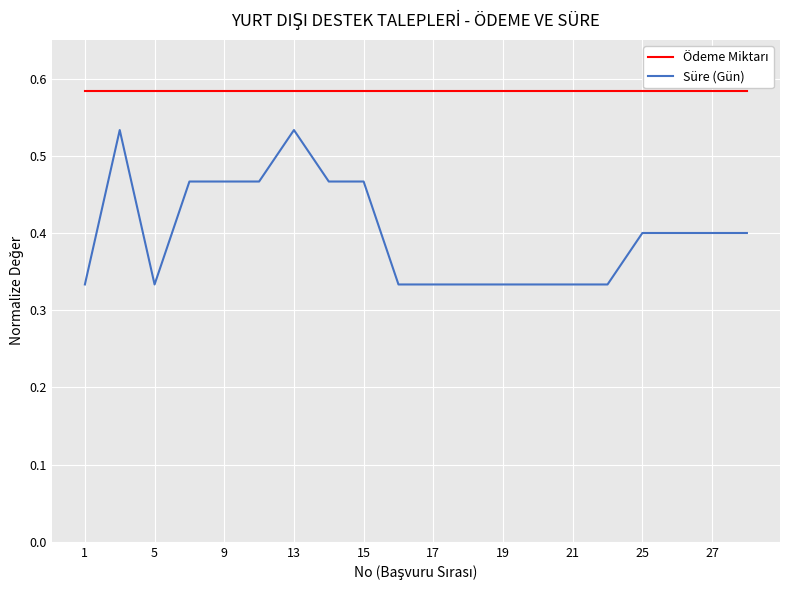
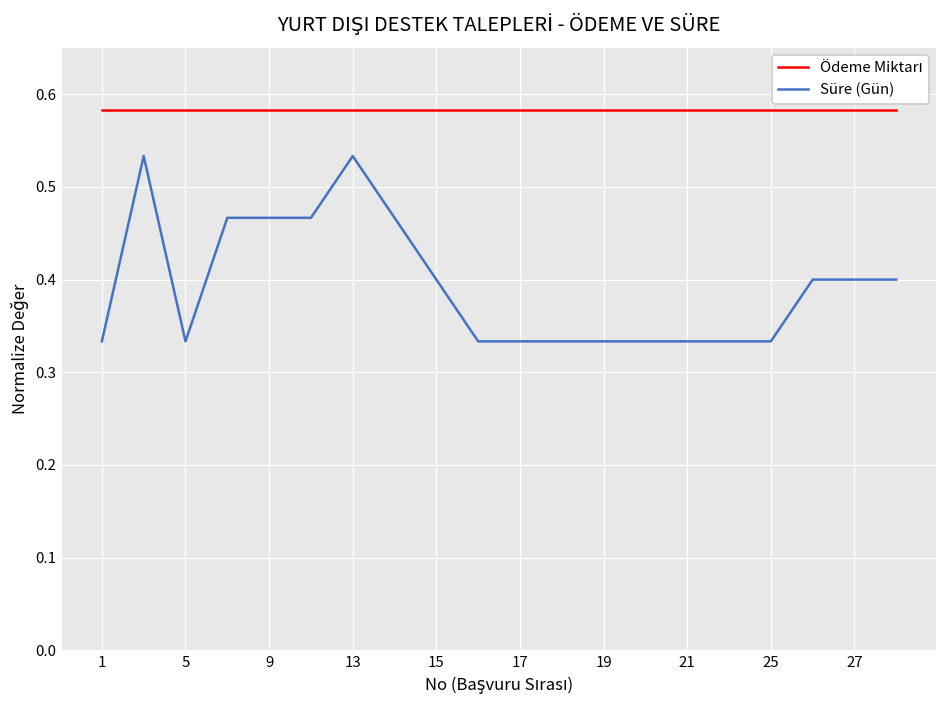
  {
    "Ödeme Miktarı": {
      "1": 0.58,
      "5": 0.58,
      "9": 0.58,
      "13": 0.58,
      "15": 0.58,
      "17": 0.58,
      "19": 0.58,
      "21": 0.58,
      "25": 0.58,
      "27": 0.58
    },
    "Süre (Gün)": {
      "1": 0.33,
      "5": 0.33,
      "9": 0.47,
      "13": 0.53,
-     "15": 0.47,
+     "15": 0.40,
      "17": 0.33,
      "19": 0.33,
      "21": 0.33,
-     "25": 0.40,
+     "25": 0.33,
      "27": 0.40
    }
  }
